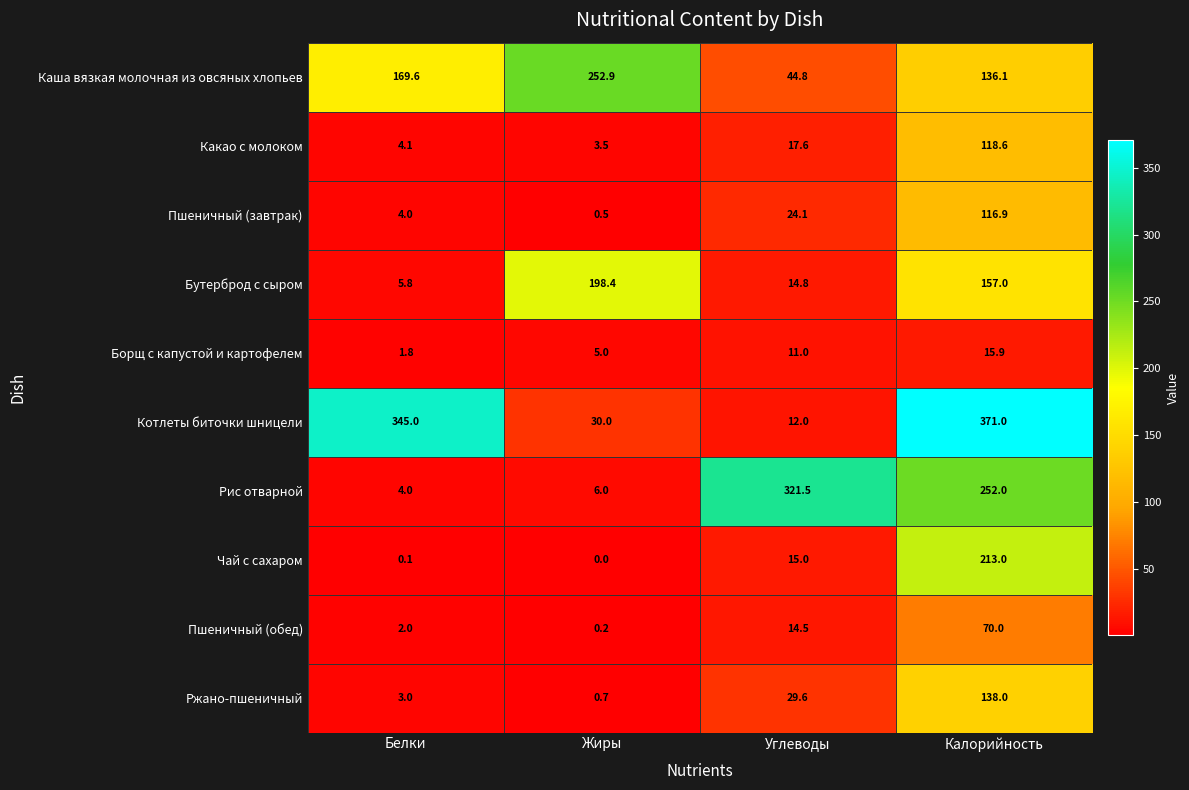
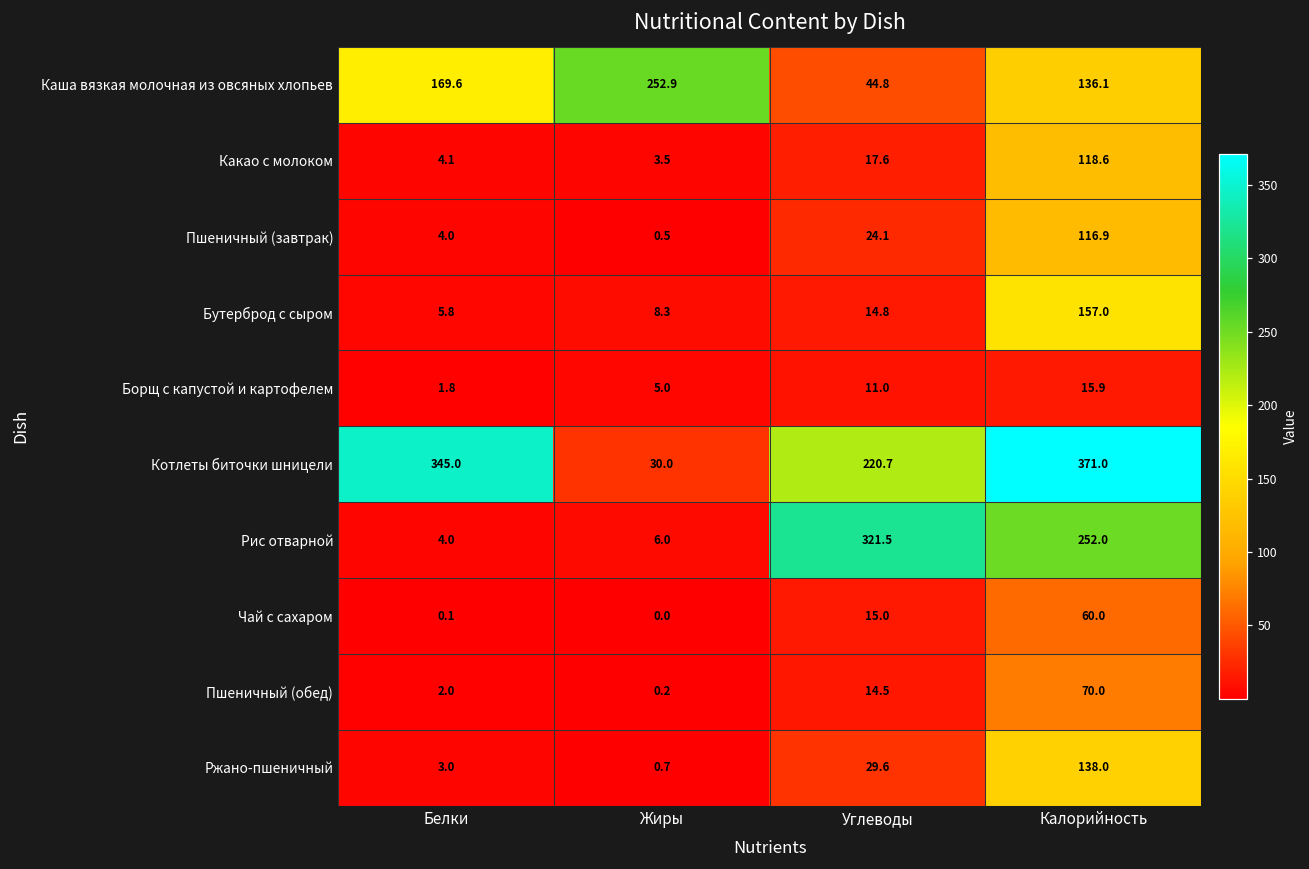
  {
    "Каша вязкая молочная из овсяных хлопьев": {
      "Белки": 169.6,
      "Жиры": 252.9,
      "Углеводы": 44.8,
      "Калорийность": 136.1
    },
    "Какао с молоком": {
      "Белки": 4.1,
      "Жиры": 3.5,
      "Углеводы": 17.6,
      "Калорийность": 118.6
    },
    "Пшеничный (завтрак)": {
      "Белки": 4.0,
      "Жиры": 0.5,
      "Углеводы": 24.1,
      "Калорийность": 116.9
    },
    "Бутерброд с сыром": {
      "Белки": 5.8,
-     "Жиры": 198.4,
+     "Жиры": 8.3,
      "Углеводы": 14.8,
      "Калорийность": 157.0
    },
    "Борщ с капустой и картофелем": {
      "Белки": 1.8,
      "Жиры": 5.0,
      "Углеводы": 11.0,
      "Калорийность": 15.9
    },
    "Котлеты биточки шницели": {
      "Белки": 345.0,
      "Жиры": 30.0,
-     "Углеводы": 12.0,
+     "Углеводы": 220.7,
      "Калорийность": 371.0
    },
    "Рис отварной": {
      "Белки": 4.0,
      "Жиры": 6.0,
      "Углеводы": 321.5,
      "Калорийность": 252.0
    },
    "Чай с сахаром": {
      "Белки": 0.1,
      "Жиры": 0.0,
      "Углеводы": 15.0,
-     "Калорийность": 213.0
+     "Калорийность": 60.0
    },
    "Пшеничный (обед)": {
      "Белки": 2.0,
      "Жиры": 0.2,
      "Углеводы": 14.5,
      "Калорийность": 70.0
    },
    "Ржано-пшеничный": {
      "Белки": 3.0,
      "Жиры": 0.7,
      "Углеводы": 29.6,
      "Калорийность": 138.0
    }
  }
